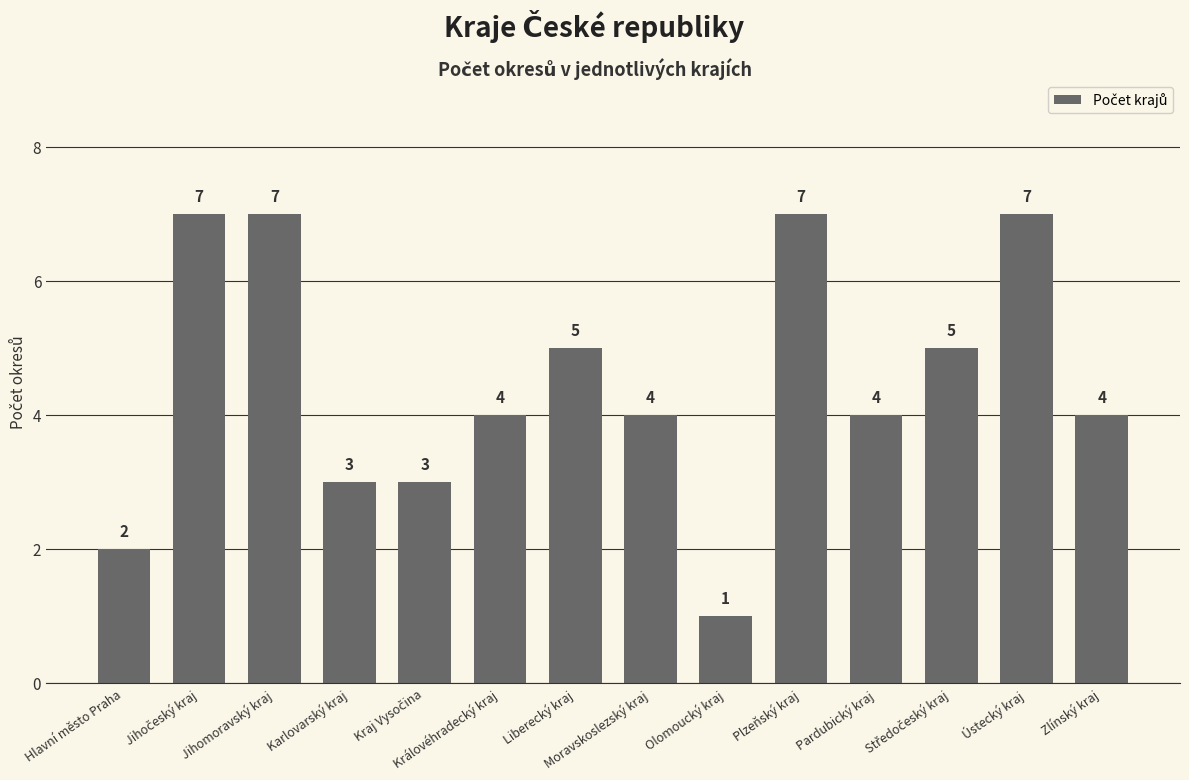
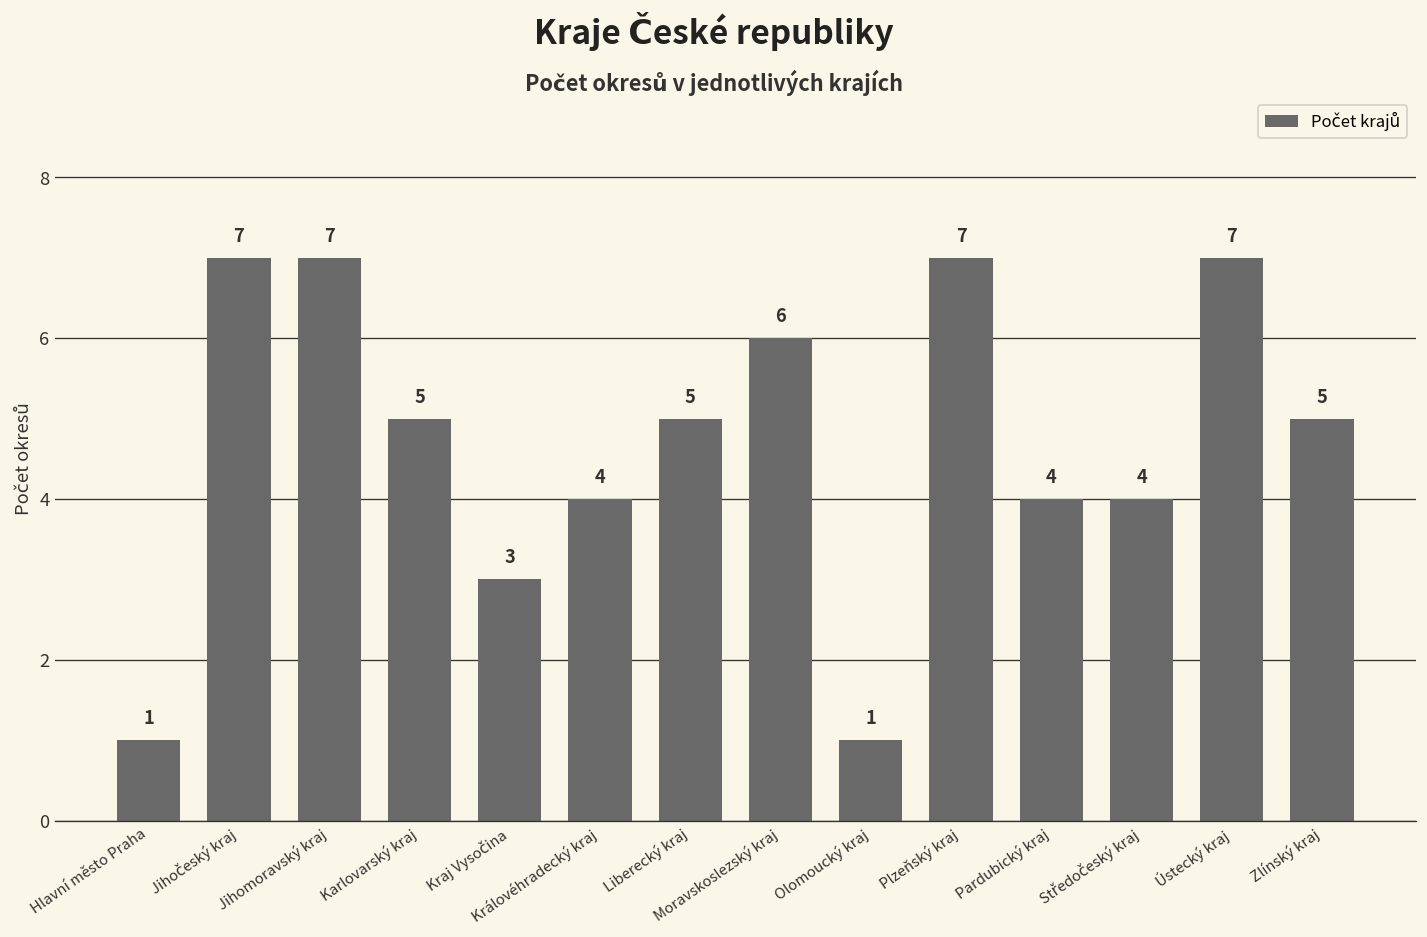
  {
-   "Hlavní město Praha": 2,
+   "Hlavní město Praha": 1,
    "Jihočeský kraj": 7,
    "Jihomoravský kraj": 7,
-   "Karlovarský kraj": 3,
+   "Karlovarský kraj": 5,
    "Kraj Vysočina": 3,
    "Královéhradecký kraj": 4,
    "Liberecký kraj": 5,
-   "Moravskoslezský kraj": 4,
+   "Moravskoslezský kraj": 6,
    "Olomoucký kraj": 1,
    "Plzeňský kraj": 7,
    "Pardubický kraj": 4,
-   "Středočeský kraj": 5,
+   "Středočeský kraj": 4,
    "Ústecký kraj": 7,
-   "Zlínský kraj": 4
+   "Zlínský kraj": 5
  }
